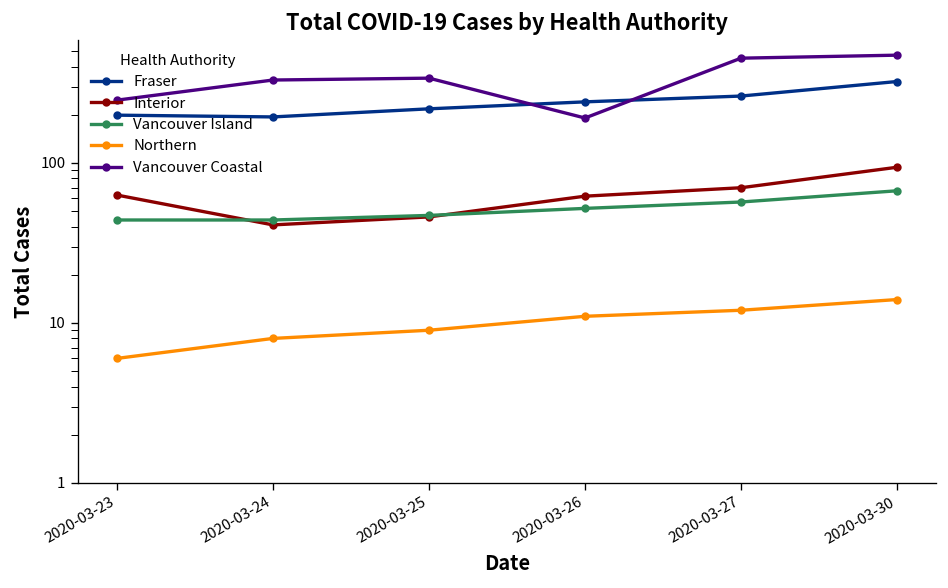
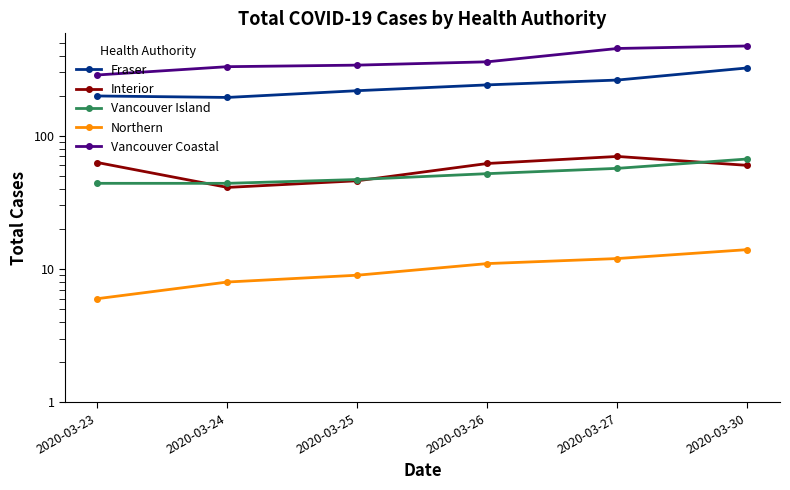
  {
    "Fraser": {
      "2020-03-23": 200,
      "2020-03-24": 190,
      "2020-03-25": 220,
      "2020-03-26": 240,
      "2020-03-27": 260,
      "2020-03-30": 320
    },
    "Interior": {
      "2020-03-23": 60,
      "2020-03-24": 41,
      "2020-03-26": 60,
      "2020-03-27": 70,
-     "2020-03-30": 90
+     "2020-03-30": 60
    },
    "Vancouver Island": {
      "2020-03-23": 44,
      "2020-03-24": 44,
      "2020-03-26": 52,
      "2020-03-27": 57,
      "2020-03-30": 70
    },
    "Northern": {
      "2020-03-23": 6,
      "2020-03-24": 8,
      "2020-03-25": 9,
      "2020-03-26": 11,
      "2020-03-27": 12,
      "2020-03-30": 14
    },
    "Vancouver Coastal": {
-     "2020-03-23": 250,
+     "2020-03-23": 290,
      "2020-03-24": 330,
      "2020-03-25": 340,
-     "2020-03-26": 190,
+     "2020-03-26": 360,
      "2020-03-27": 450,
      "2020-03-30": 470
    }
  }
